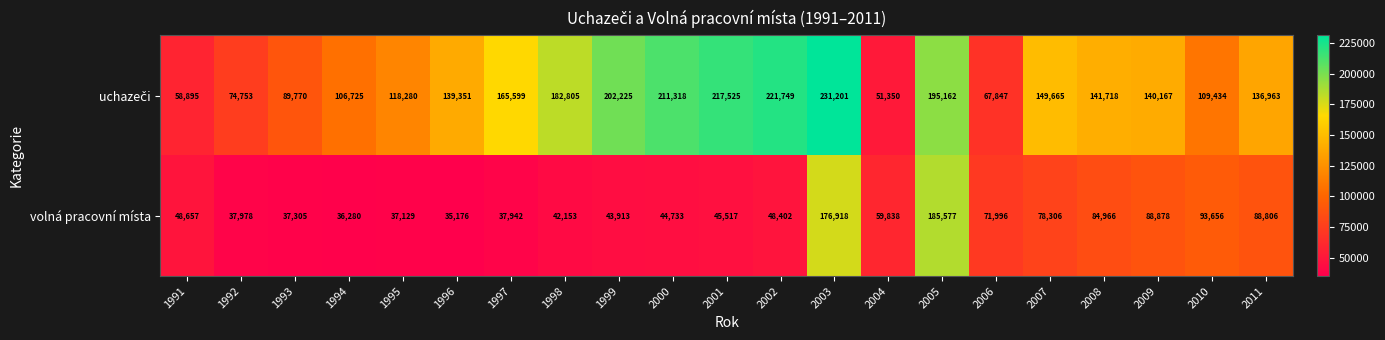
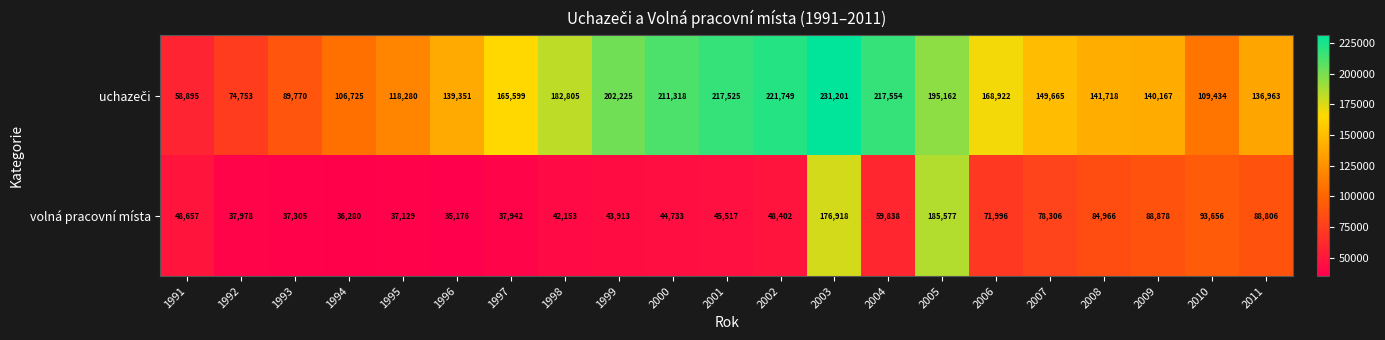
  {
    "uchazeči": {
      "1991": "58,895",
      "1992": "74,753",
      "1993": "89,770",
      "1994": "106,725",
      "1995": "118,280",
      "1996": "139,351",
      "1997": "165,599",
      "1998": "182,805",
      "1999": "202,225",
      "2000": "211,318",
      "2001": "217,525",
      "2002": "221,749",
      "2003": "231,201",
-     "2004": "51,350",
+     "2004": "217,554",
      "2005": "195,162",
-     "2006": "67,847",
+     "2006": "168,922",
      "2007": "149,665",
      "2008": "141,718",
      "2009": "140,167",
      "2010": "109,434",
      "2011": "136,963"
    },
    "volná pracovní místa": {
      "1991": "48,657",
      "1992": "37,978",
      "1993": "37,305",
      "1994": "36,280",
      "1995": "37,129",
      "1996": "35,176",
      "1997": "37,942",
      "1998": "42,153",
      "1999": "43,913",
      "2000": "44,733",
      "2001": "45,517",
      "2002": "48,402",
      "2003": "176,918",
      "2004": "59,838",
      "2005": "185,577",
      "2006": "71,996",
      "2007": "78,306",
      "2008": "84,966",
      "2009": "88,878",
      "2010": "93,656",
      "2011": "88,806"
    }
  }
